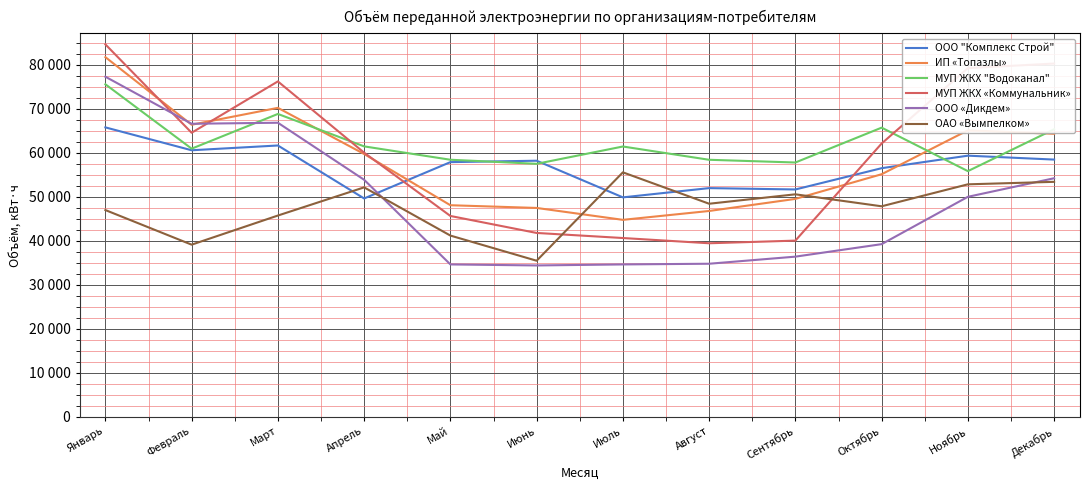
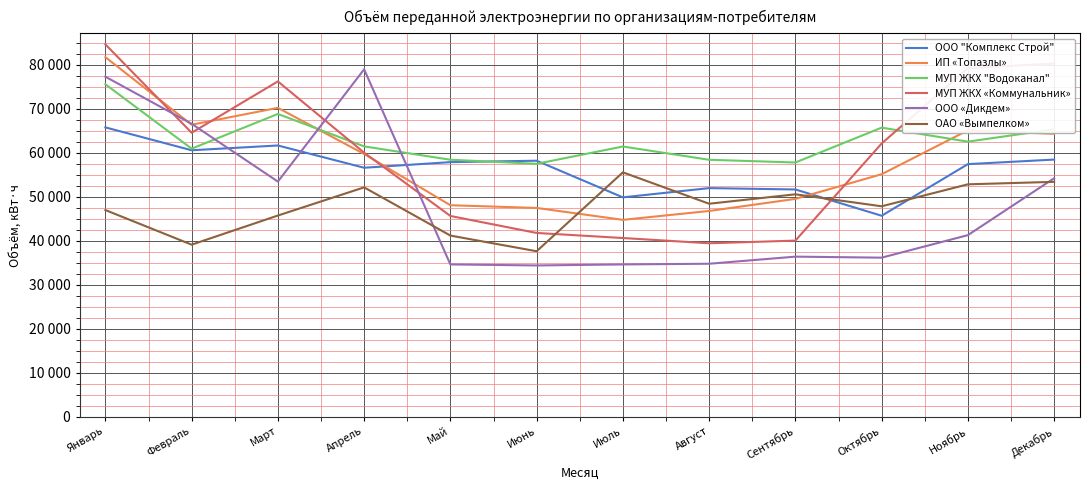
  {
    "ООО \"Комплекс Строй\"": {
      "Январь": 66000,
      "Март": 62000,
-     "Апрель": 50000,
+     "Апрель": 57000,
      "Июнь": 58000,
      "Июль": 50000,
      "Август": 52000,
      "Сентябрь": 52000,
-     "Октябрь": 57000,
-     "Ноябрь": 59000,
+     "Октябрь": 46000,
+     "Ноябрь": 57000,
      "Декабрь": 58000
    },
    "МУП ЖКХ \"Водоканал\"": {
      "Январь": 76000,
      "Март": 69000,
      "Апрель": 61000,
      "Июнь": 58000,
      "Июль": 61000,
      "Август": 58000,
      "Сентябрь": 58000,
      "Октябрь": 66000,
-     "Ноябрь": 56000
+     "Ноябрь": 63000
    },
    "ООО «Дикдем»": {
      "Январь": 77000,
-     "Март": 67000,
-     "Апрель": 54000,
+     "Март": 53000,
+     "Апрель": 79000,
      "Май": 35000,
      "Июнь": 34000,
      "Июль": 35000,
      "Август": 35000,
      "Сентябрь": 36000,
-     "Октябрь": 39000,
-     "Ноябрь": 50000,
+     "Октябрь": 36000,
+     "Ноябрь": 41000,
      "Декабрь": 54000
    },
    "ОАО «Вымпелком»": {
      "Январь": 47000,
      "Февраль": 39000,
      "Март": 46000,
      "Апрель": 52000,
      "Май": 41000,
-     "Июнь": 35000,
+     "Июнь": 38000,
      "Июль": 56000,
      "Август": 48000,
      "Сентябрь": 51000,
      "Октябрь": 48000,
      "Ноябрь": 53000,
      "Декабрь": 53000
    }
  }
